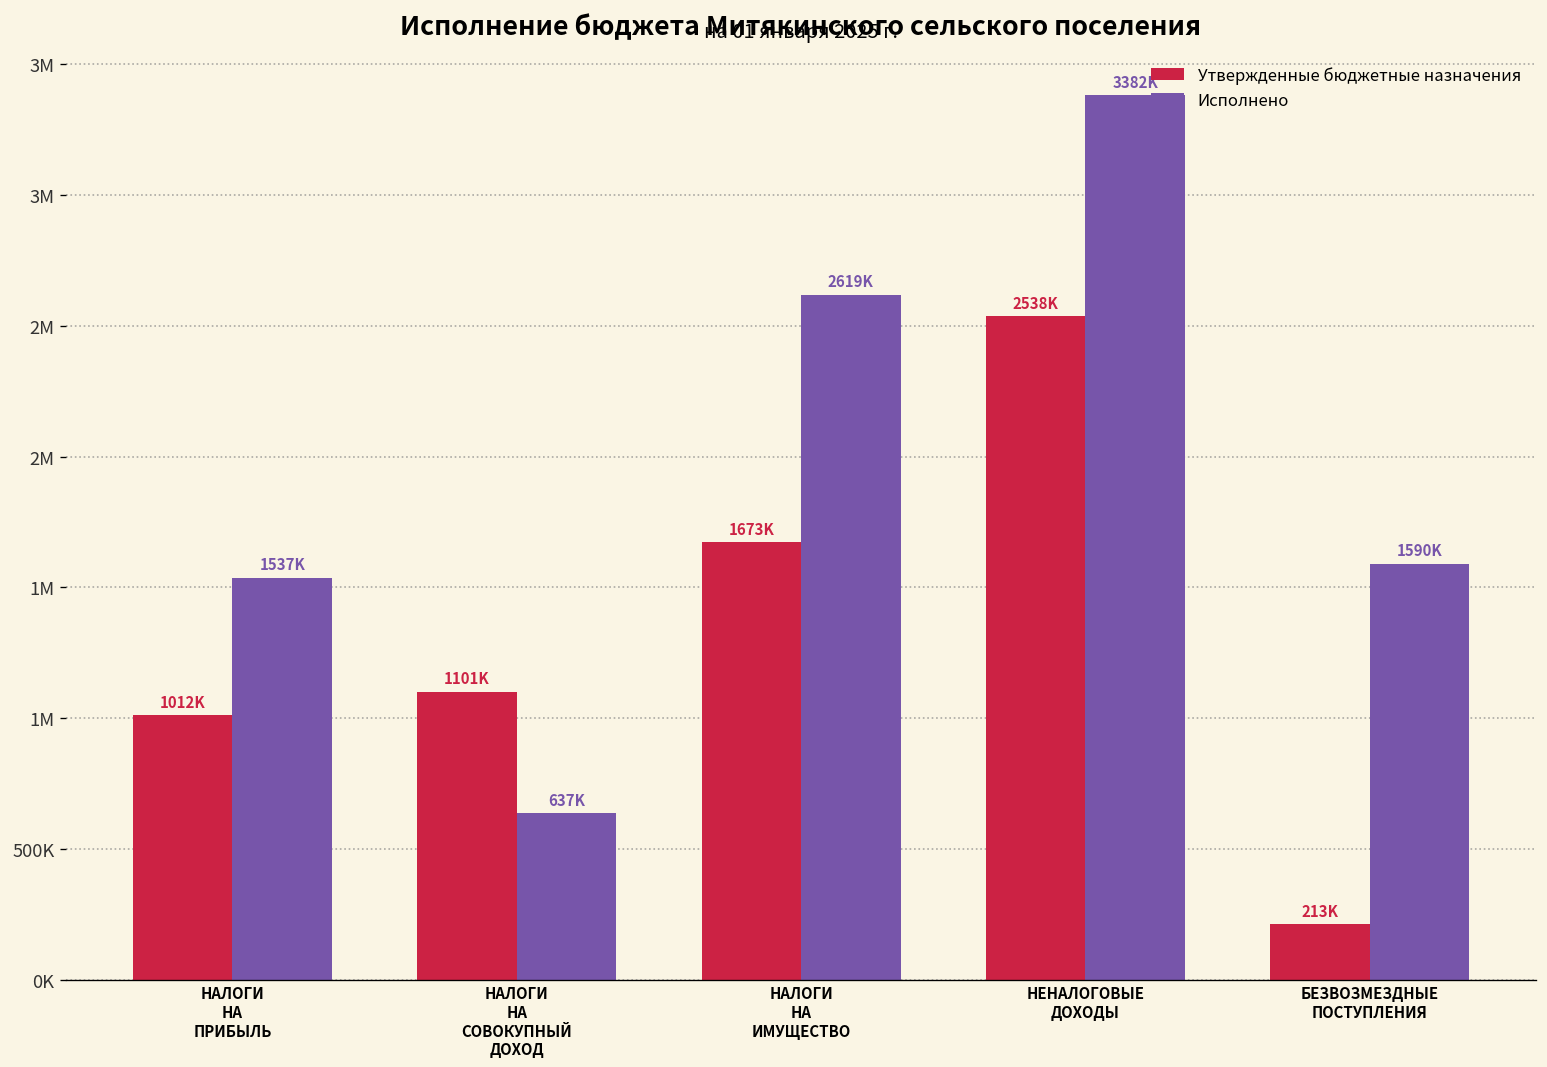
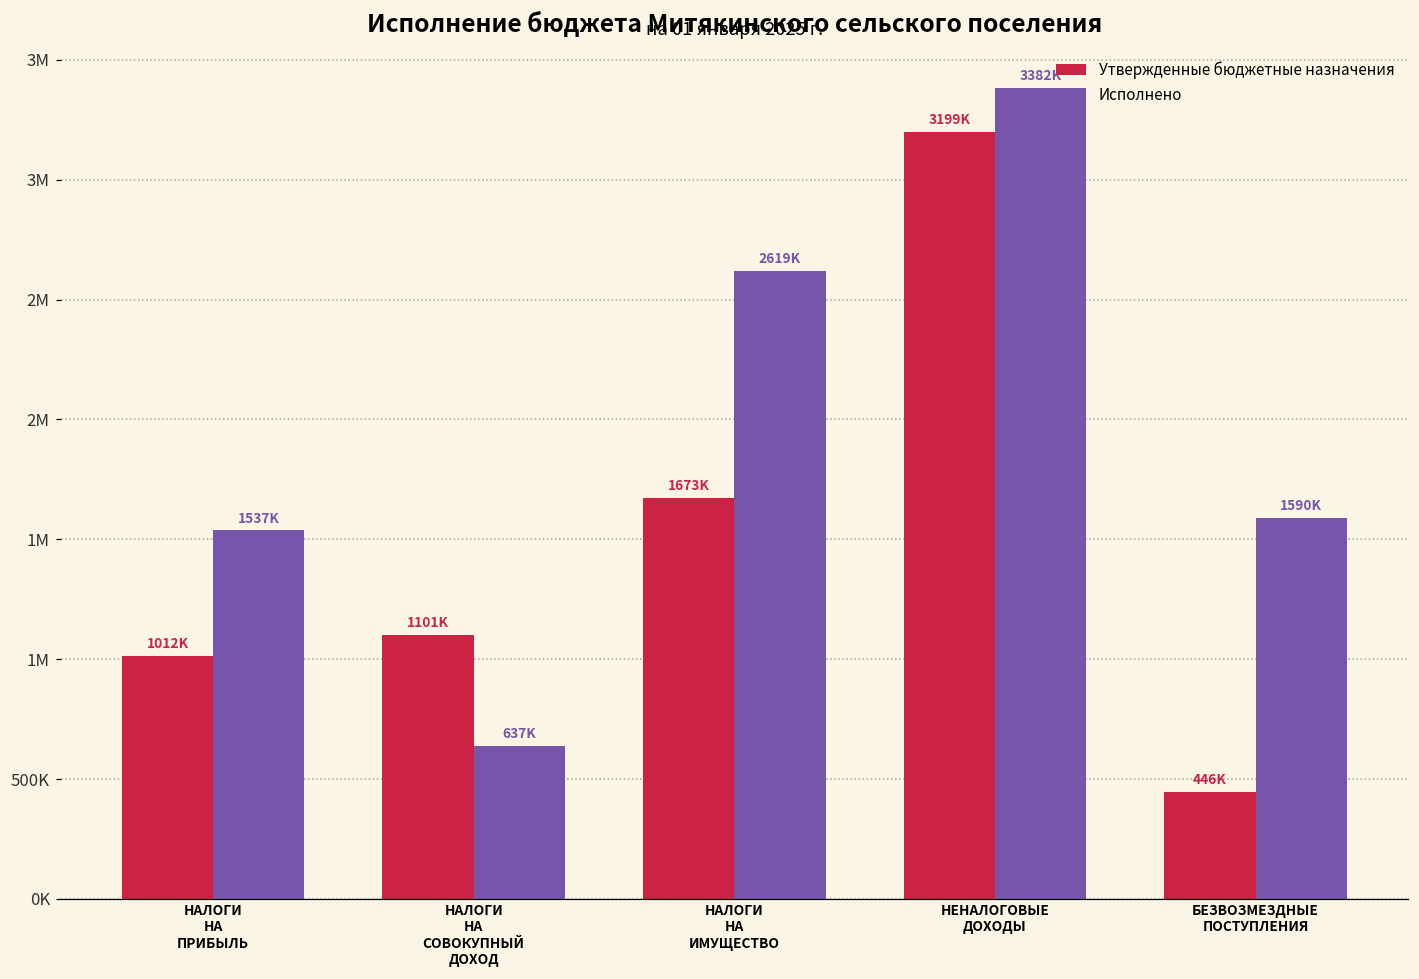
  {
    "Утвержденные бюджетные назначения": {
      "НАЛОГИ НА СОВОКУПНЫЙ ДОХОД": "1101K",
      "НАЛОГИ НА ИМУЩЕСТВО": "1673K",
-     "НЕНАЛОГОВЫЕ ДОХОДЫ": "2538K",
-     "БЕЗВОЗМЕЗДНЫЕ ПОСТУПЛЕНИЯ": "213K"
+     "НЕНАЛОГОВЫЕ ДОХОДЫ": "3199K",
+     "БЕЗВОЗМЕЗДНЫЕ ПОСТУПЛЕНИЯ": "446K"
    },
    "Исполнено": {
      "НАЛОГИ НА СОВОКУПНЫЙ ДОХОД": "637K",
      "НЕНАЛОГОВЫЕ ДОХОДЫ": "3382K"
    }
  }
